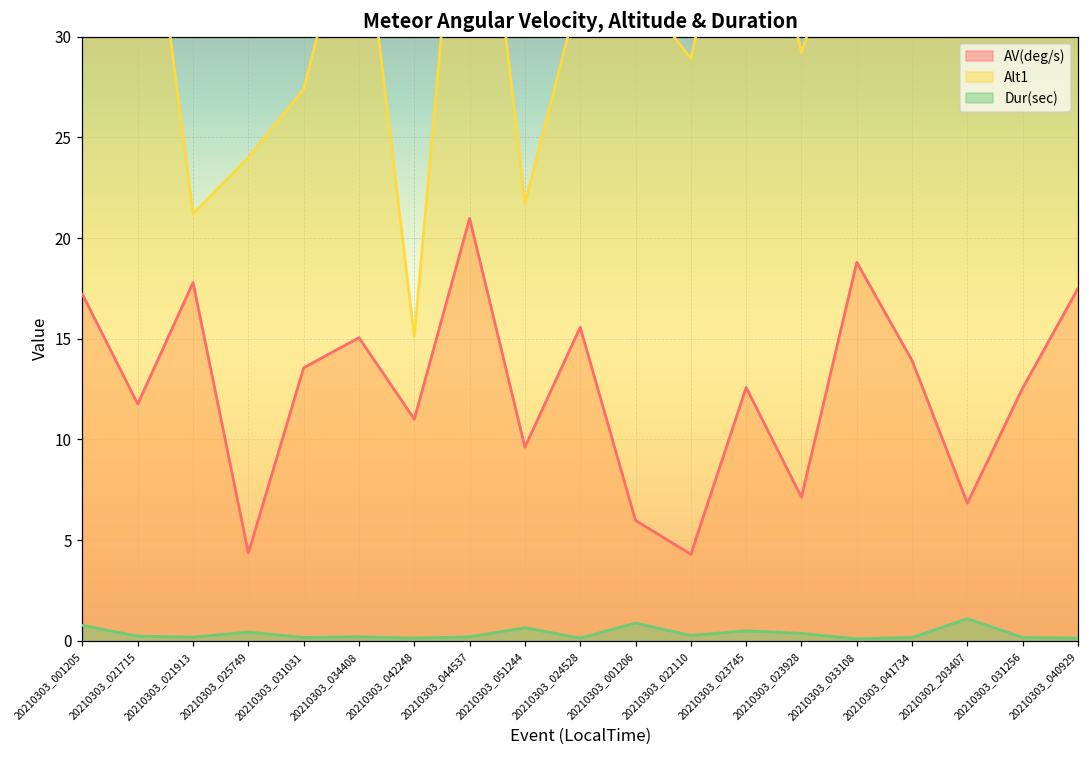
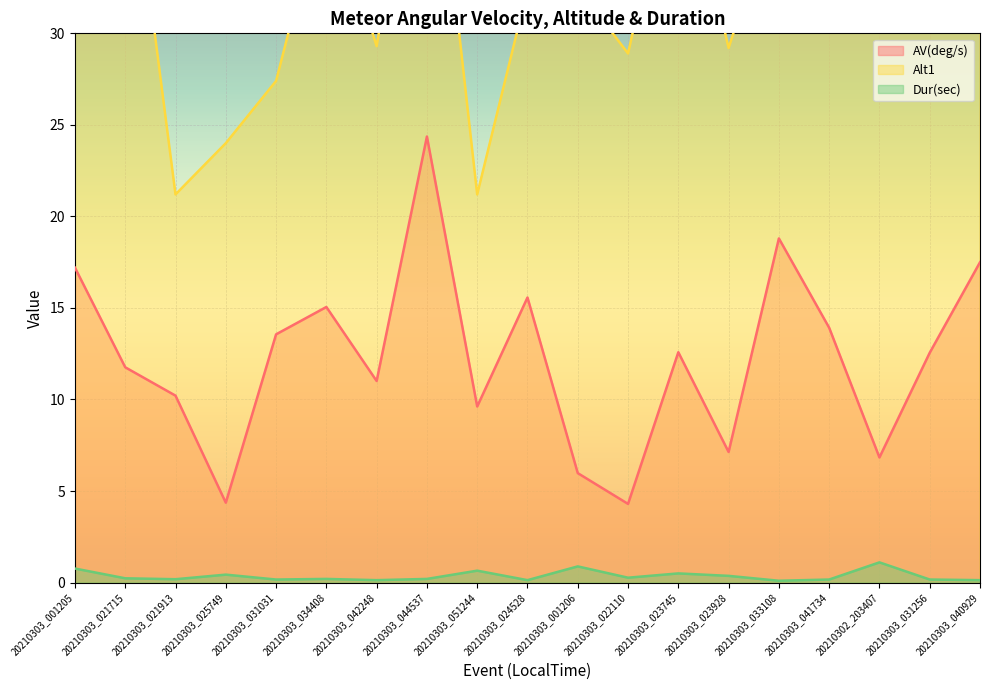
  {
    "AV(deg/s)": {
      "20210303_001205": 17.2,
      "20210303_021715": 11.8,
-     "20210303_021913": 17.8,
+     "20210303_021913": 10.2,
      "20210303_025749": 4.4,
      "20210303_031031": 13.6,
      "20210303_034408": 15.1,
      "20210303_042248": 11.0,
-     "20210303_044537": 21.0,
+     "20210303_044537": 24.4,
      "20210303_051244": 9.6,
      "20210303_024528": 15.6,
      "20210303_001206": 6.0,
      "20210303_022110": 4.3,
      "20210303_023745": 12.6,
      "20210303_023928": 7.1,
      "20210303_033108": 18.8,
      "20210303_041734": 13.9,
      "20210302_203407": 6.8,
      "20210303_031256": 12.6,
      "20210303_040929": 17.5
    },
    "Alt1": {
      "20210303_021913": 21.2,
      "20210303_025749": 24.0,
      "20210303_031031": 27.4,
-     "20210303_042248": 15.1,
-     "20210303_051244": 21.7,
+     "20210303_042248": 29.3,
+     "20210303_051244": 21.2,
      "20210303_022110": 28.9,
      "20210303_023928": 29.2
    },
    "Dur(sec)": {
      "20210303_001205": 0.8,
      "20210303_021715": 0.2,
      "20210303_021913": 0.2,
      "20210303_025749": 0.4,
      "20210303_031031": 0.2,
      "20210303_034408": 0.2,
      "20210303_042248": 0.1,
      "20210303_044537": 0.2,
      "20210303_051244": 0.7,
      "20210303_024528": 0.1,
      "20210303_001206": 0.9,
      "20210303_022110": 0.3,
      "20210303_023745": 0.5,
      "20210303_023928": 0.4,
      "20210303_033108": 0.1,
      "20210303_041734": 0.2,
      "20210302_203407": 1.1,
      "20210303_031256": 0.2,
      "20210303_040929": 0.1
    }
  }
